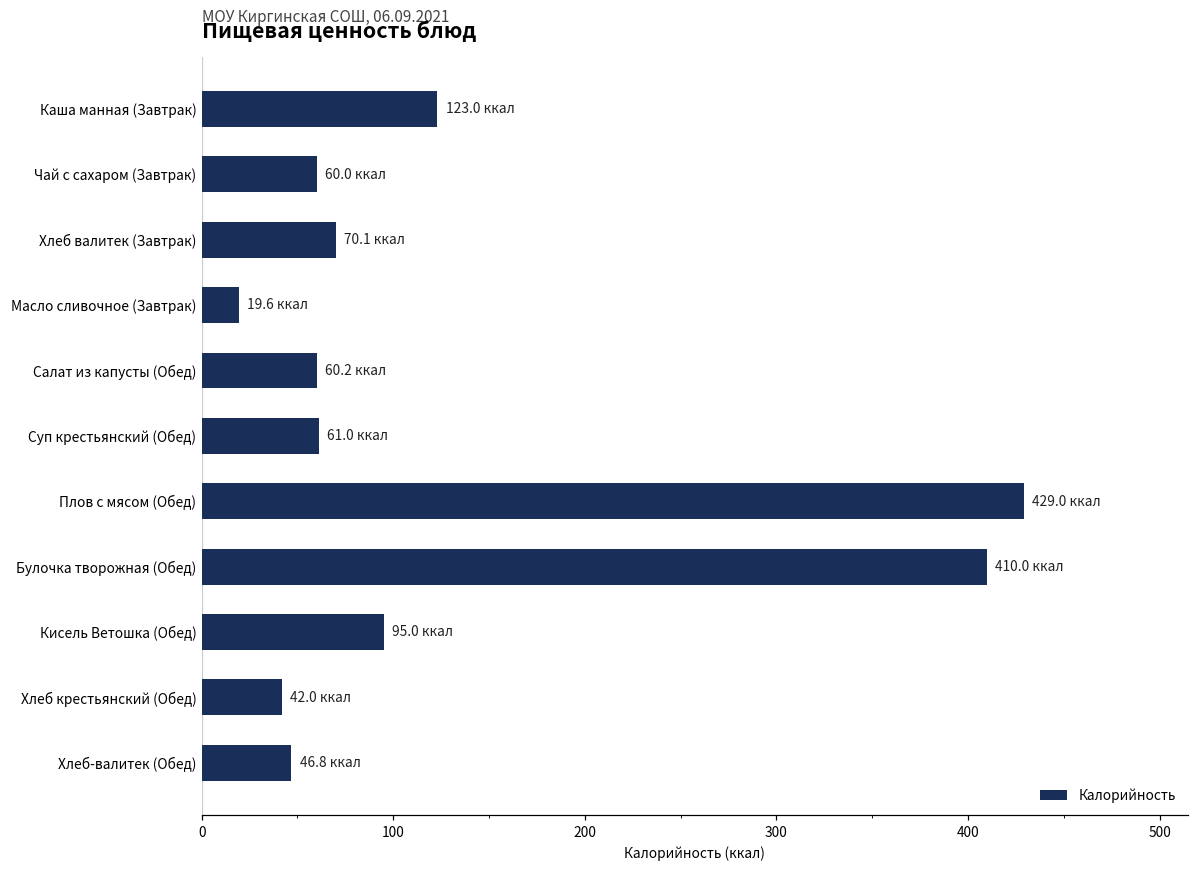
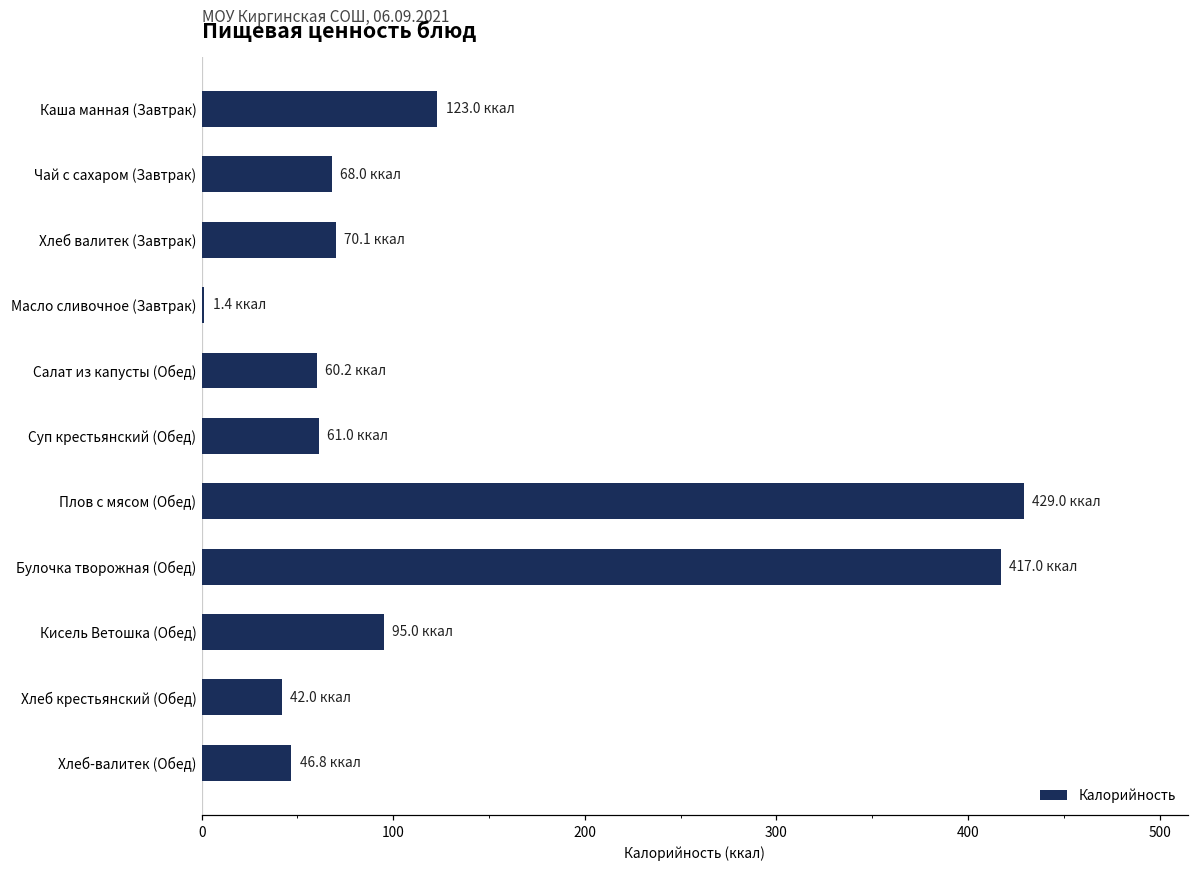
  {
    "Каша манная (Завтрак)": 123.0,
-   "Чай с сахаром (Завтрак)": 60.0,
+   "Чай с сахаром (Завтрак)": 68.0,
    "Хлеб валитек (Завтрак)": 70.1,
-   "Масло сливочное (Завтрак)": 19.6,
+   "Масло сливочное (Завтрак)": 1.4,
    "Салат из капусты (Обед)": 60.2,
    "Суп крестьянский (Обед)": 61.0,
    "Плов с мясом (Обед)": 429.0,
-   "Булочка творожная (Обед)": 410.0,
+   "Булочка творожная (Обед)": 417.0,
    "Кисель Ветошка (Обед)": 95.0,
    "Хлеб крестьянский (Обед)": 42.0,
    "Хлеб-валитек (Обед)": 46.8
  }
